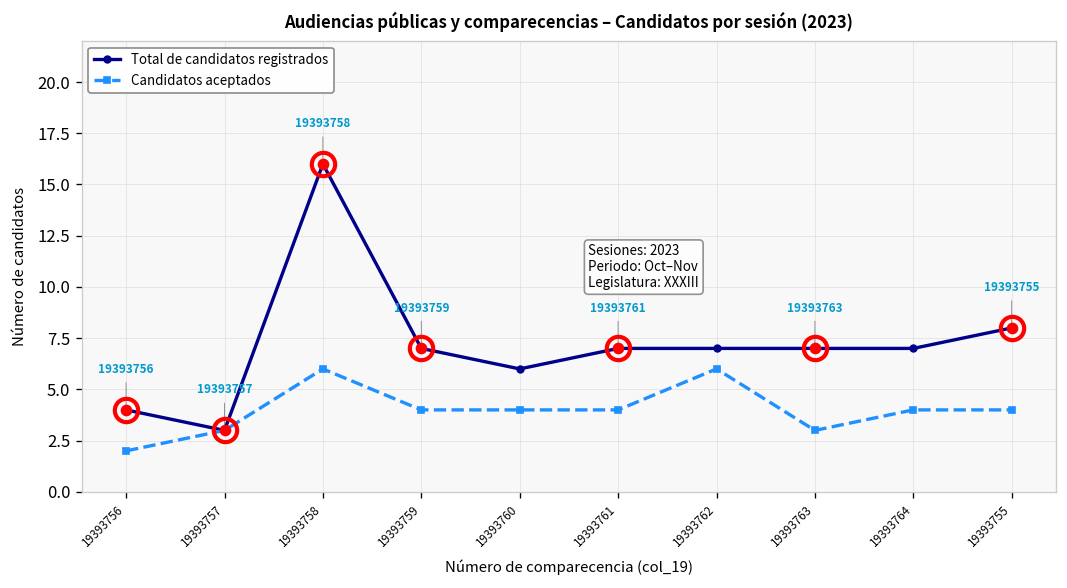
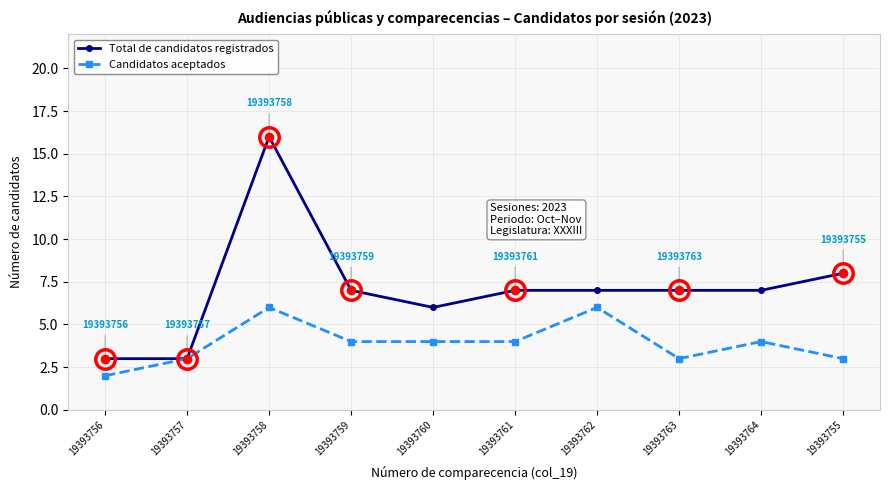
  {
    "Total de candidatos registrados": {
-     "19393756": 4,
+     "19393756": 3,
      "19393760": 6,
      "19393762": 7,
      "19393764": 7
    },
    "Candidatos aceptados": {
      "19393756": 2,
      "19393758": 6,
      "19393759": 4,
      "19393760": 4,
      "19393761": 4,
      "19393762": 6,
      "19393763": 3,
      "19393764": 4,
-     "19393755": 4
+     "19393755": 3
    }
  }
